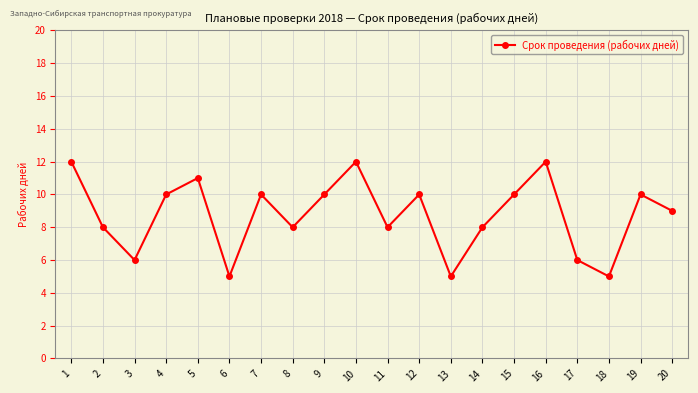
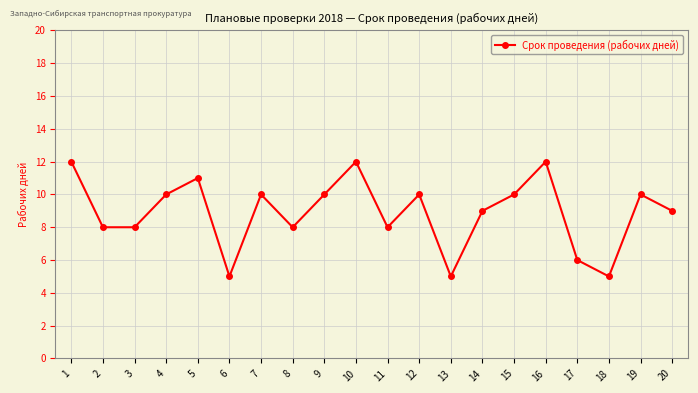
  {
    "1": 12,
    "2": 8,
-   "3": 6,
+   "3": 8,
    "4": 10,
    "5": 11,
    "6": 5,
    "7": 10,
    "8": 8,
    "9": 10,
    "10": 12,
    "11": 8,
    "12": 10,
    "13": 5,
-   "14": 8,
+   "14": 9,
    "15": 10,
    "16": 12,
    "17": 6,
    "18": 5,
    "19": 10,
    "20": 9
  }
